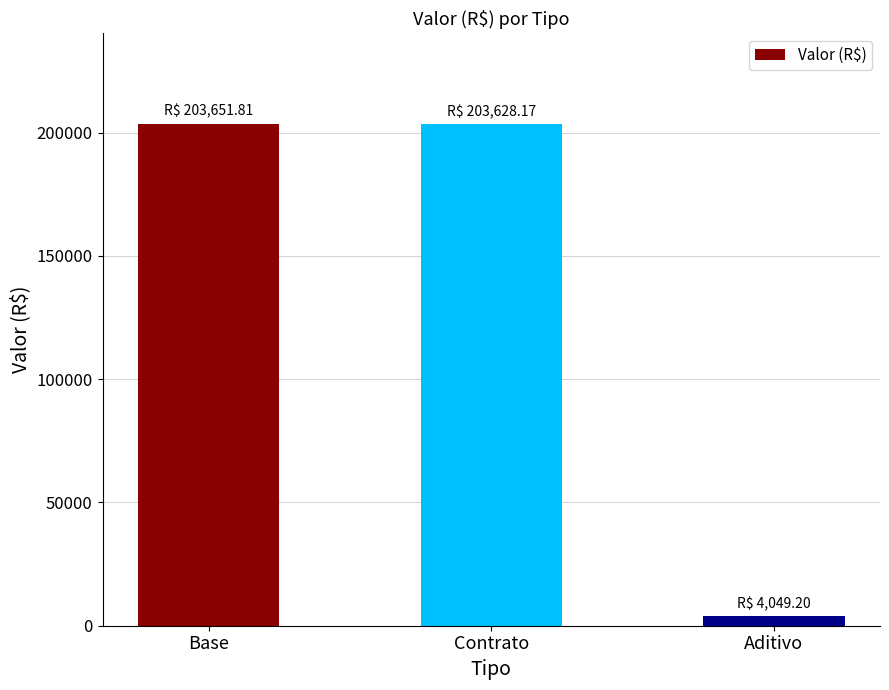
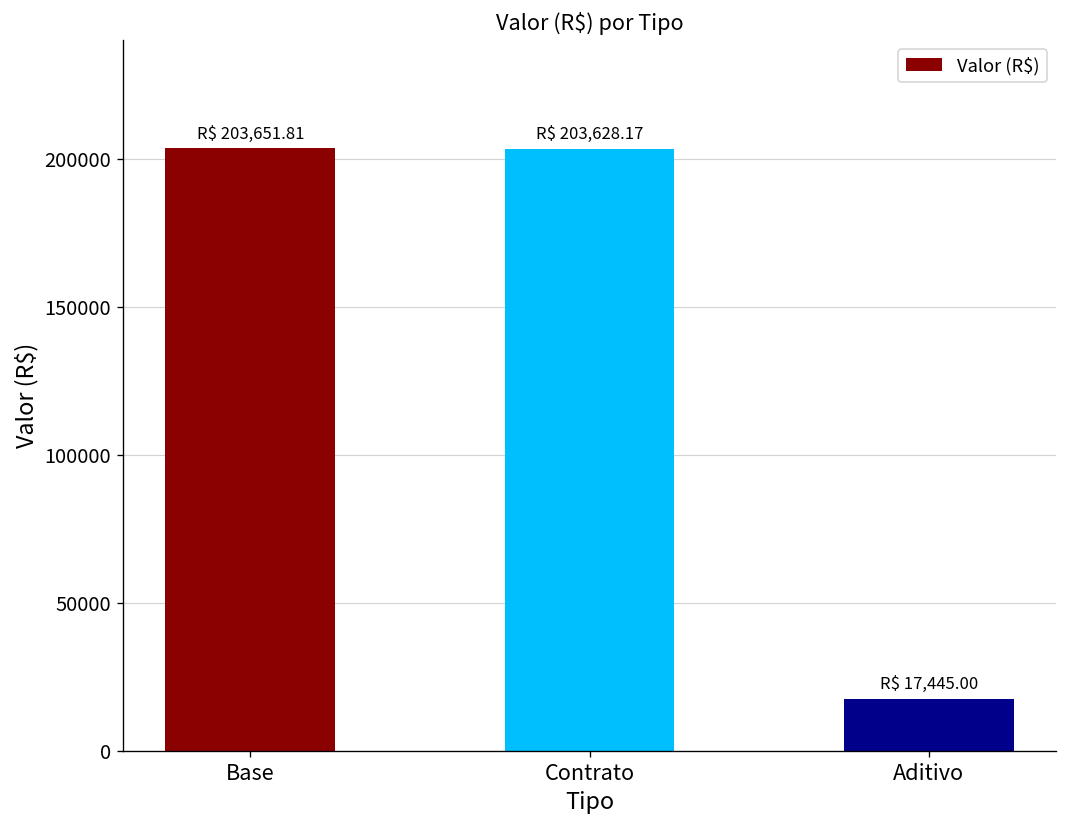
  {
    "Base": "203,651.81",
    "Contrato": "203,628.17",
-   "Aditivo": "4,049.20"
+   "Aditivo": "17,445.00"
  }
